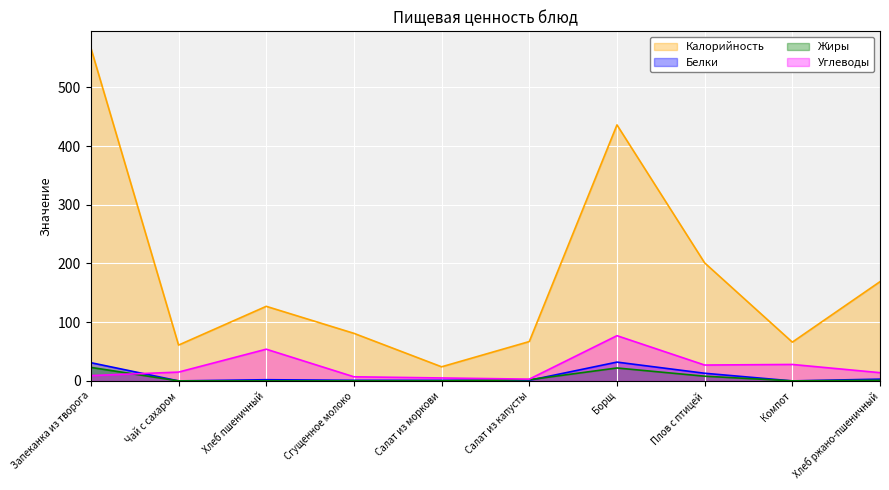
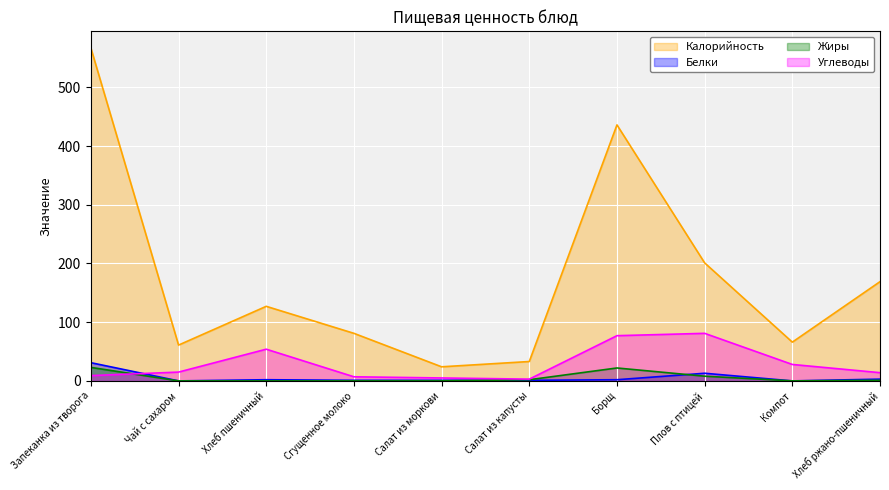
  {
    "Калорийность": {
      "Запеканка из творога": 570,
      "Чай с сахаром": 60,
      "Хлеб пшеничный": 130,
      "Сгущенное молоко": 80,
      "Салат из моркови": 20,
-     "Салат из капусты": 70,
+     "Салат из капусты": 30,
      "Борщ": 440,
      "Плов с птицей": 200,
      "Компот": 70,
      "Хлеб ржано-пшеничный": 170
    },
    "Белки": {
      "Запеканка из творога": 30,
-     "Борщ": 30,
+     "Борщ": 0,
      "Плов с птицей": 10
    },
    "Жиры": {
      "Запеканка из творога": 20,
      "Борщ": 20,
      "Плов с птицей": 10
    },
    "Углеводы": {
      "Запеканка из творога": 10,
      "Чай с сахаром": 20,
      "Хлеб пшеничный": 50,
      "Сгущенное молоко": 10,
      "Борщ": 80,
-     "Плов с птицей": 30,
+     "Плов с птицей": 80,
      "Компот": 30,
      "Хлеб ржано-пшеничный": 10
    }
  }
